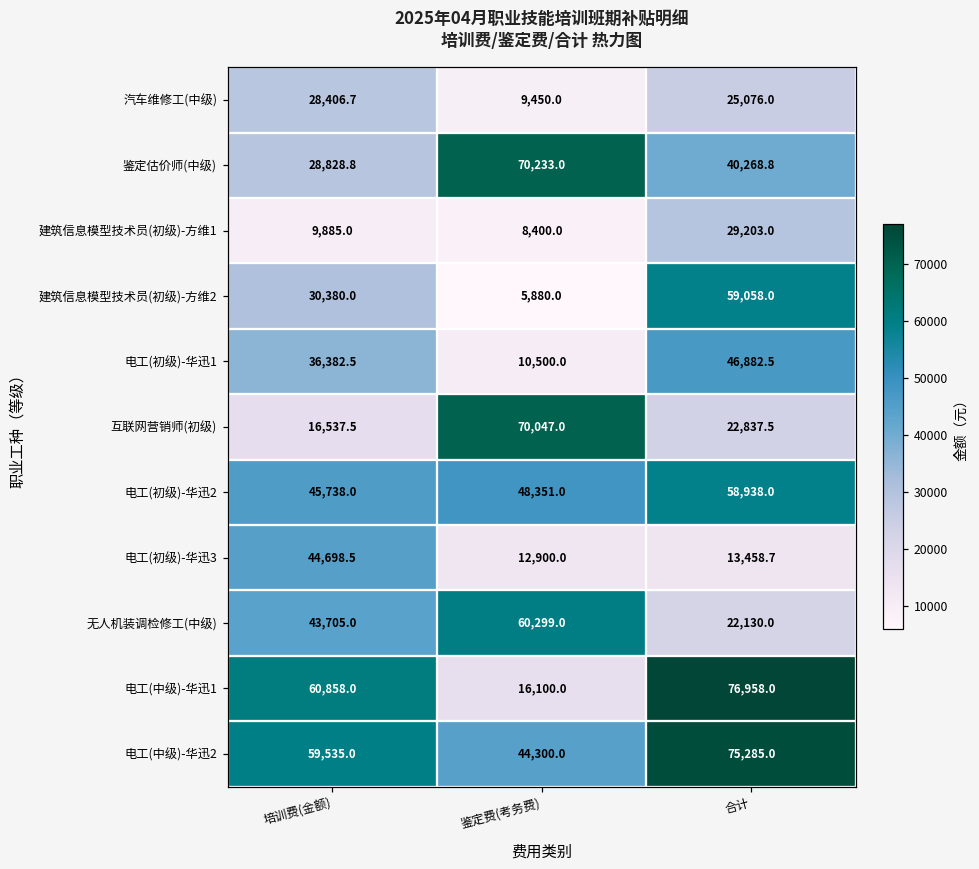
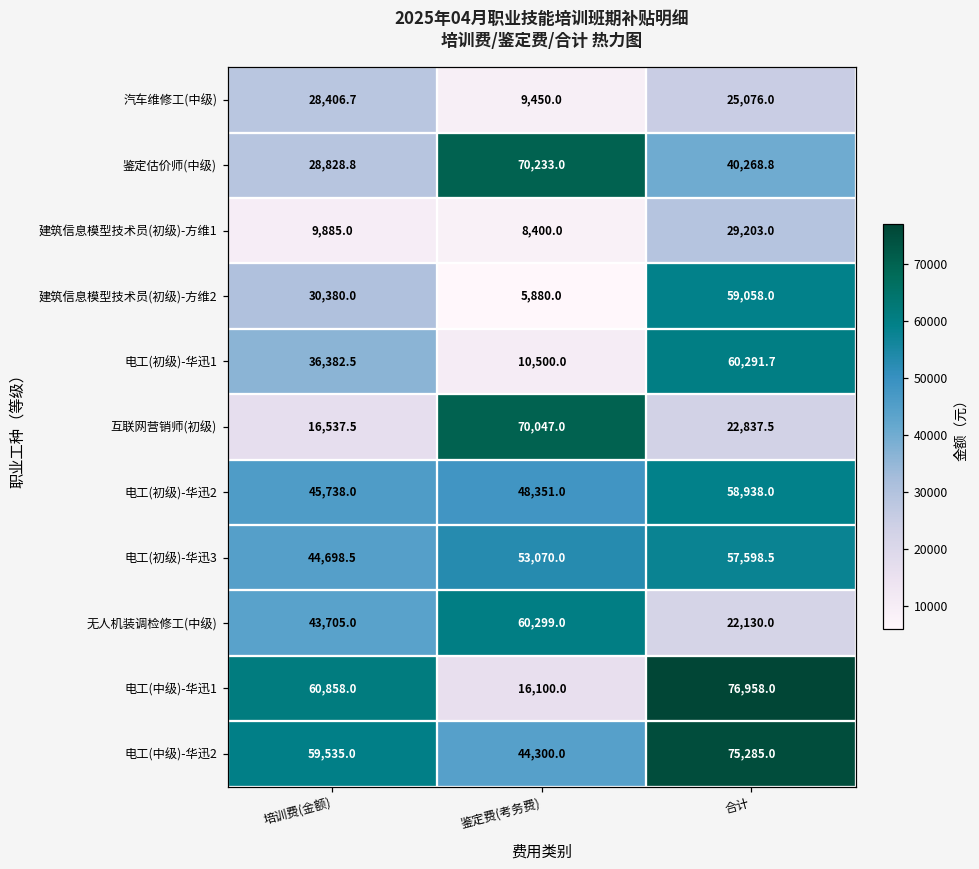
  {
    "汽车维修工(中级)": {
      "培训费(金额)": "28,406.7",
      "鉴定费(考务费)": "9,450.0",
      "合计": "25,076.0"
    },
    "鉴定估价师(中级)": {
      "培训费(金额)": "28,828.8",
      "鉴定费(考务费)": "70,233.0",
      "合计": "40,268.8"
    },
    "建筑信息模型技术员(初级)-方维1": {
      "培训费(金额)": "9,885.0",
      "鉴定费(考务费)": "8,400.0",
      "合计": "29,203.0"
    },
    "建筑信息模型技术员(初级)-方维2": {
      "培训费(金额)": "30,380.0",
      "鉴定费(考务费)": "5,880.0",
      "合计": "59,058.0"
    },
    "电工(初级)-华迅1": {
      "培训费(金额)": "36,382.5",
      "鉴定费(考务费)": "10,500.0",
-     "合计": "46,882.5"
+     "合计": "60,291.7"
    },
    "互联网营销师(初级)": {
      "培训费(金额)": "16,537.5",
      "鉴定费(考务费)": "70,047.0",
      "合计": "22,837.5"
    },
    "电工(初级)-华迅2": {
      "培训费(金额)": "45,738.0",
      "鉴定费(考务费)": "48,351.0",
      "合计": "58,938.0"
    },
    "电工(初级)-华迅3": {
      "培训费(金额)": "44,698.5",
-     "鉴定费(考务费)": "12,900.0",
-     "合计": "13,458.7"
+     "鉴定费(考务费)": "53,070.0",
+     "合计": "57,598.5"
    },
    "无人机装调检修工(中级)": {
      "培训费(金额)": "43,705.0",
      "鉴定费(考务费)": "60,299.0",
      "合计": "22,130.0"
    },
    "电工(中级)-华迅1": {
      "培训费(金额)": "60,858.0",
      "鉴定费(考务费)": "16,100.0",
      "合计": "76,958.0"
    },
    "电工(中级)-华迅2": {
      "培训费(金额)": "59,535.0",
      "鉴定费(考务费)": "44,300.0",
      "合计": "75,285.0"
    }
  }
